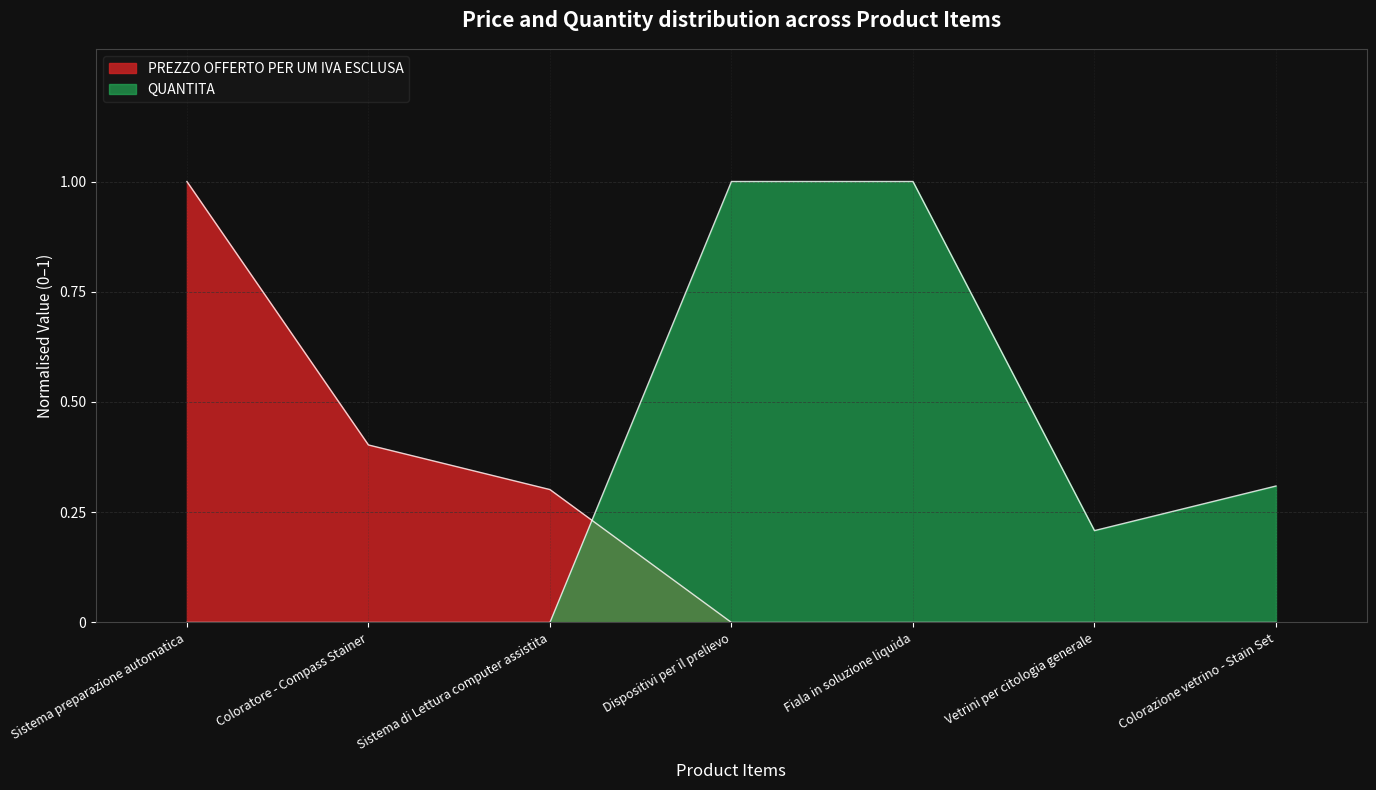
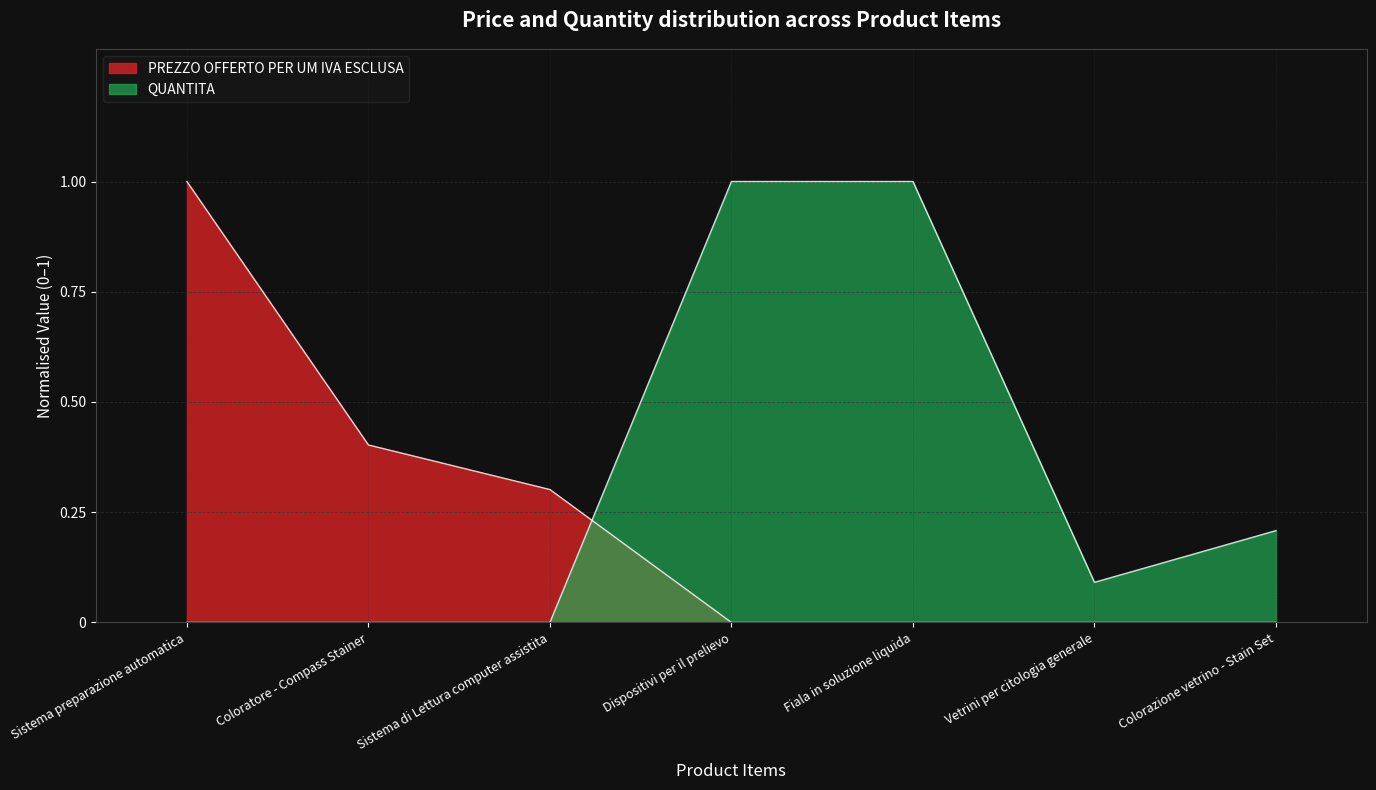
  {
    "PREZZO OFFERTO PER UM IVA ESCLUSA": {
      "Sistema preparazione automatica": 1.00,
      "Coloratore - Compass Stainer": 0.40,
      "Sistema di Lettura computer assistita": 0.30,
      "Dispositivi per il prelievo": 0.00,
      "Fiala in soluzione liquida": 0.00,
      "Vetrini per citologia generale": 0.00,
      "Colorazione vetrino - Stain Set": 0.00
    },
    "QUANTITA": {
      "Sistema preparazione automatica": 0.00,
      "Coloratore - Compass Stainer": 0.00,
      "Sistema di Lettura computer assistita": 0.00,
      "Dispositivi per il prelievo": 1.00,
      "Fiala in soluzione liquida": 1.00,
-     "Vetrini per citologia generale": 0.21,
-     "Colorazione vetrino - Stain Set": 0.31
+     "Vetrini per citologia generale": 0.09,
+     "Colorazione vetrino - Stain Set": 0.21
    }
  }
